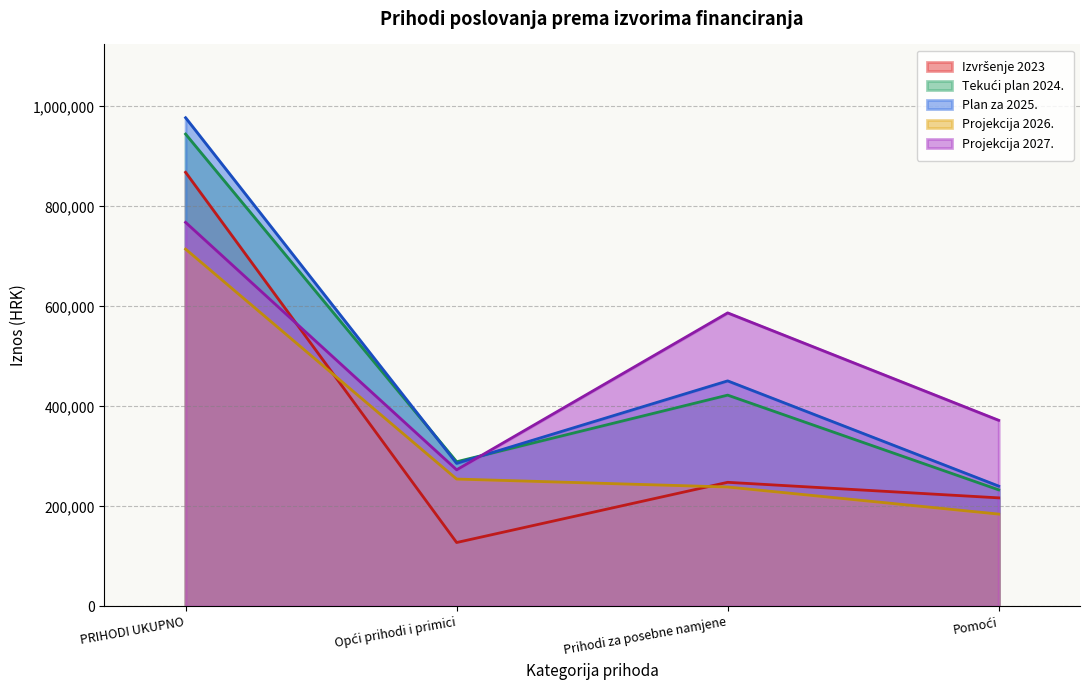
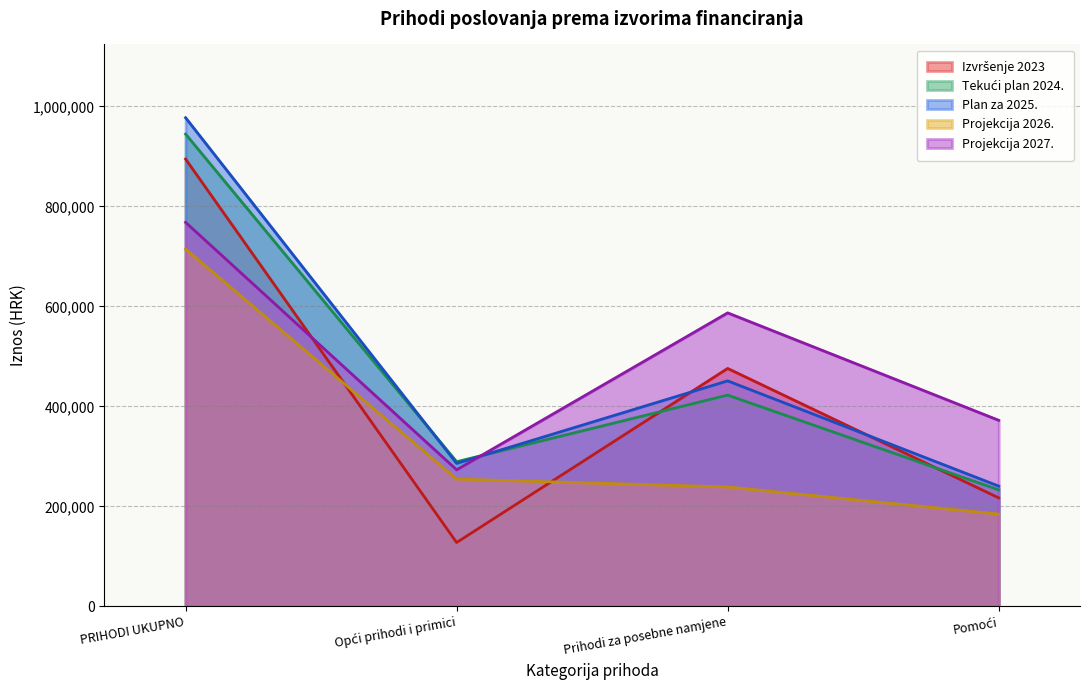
  {
    "Izvršenje 2023": {
-     "PRIHODI UKUPNO": "870,000",
+     "PRIHODI UKUPNO": "890,000",
      "Opći prihodi i primici": "130,000",
-     "Prihodi za posebne namjene": "250,000",
+     "Prihodi za posebne namjene": "480,000",
      "Pomoći": "220,000"
    },
    "Tekući plan 2024.": {
      "PRIHODI UKUPNO": "940,000",
      "Prihodi za posebne namjene": "420,000",
      "Pomoći": "230,000"
    },
    "Plan za 2025.": {
      "PRIHODI UKUPNO": "980,000",
      "Prihodi za posebne namjene": "450,000",
      "Pomoći": "240,000"
    },
    "Projekcija 2026.": {
      "PRIHODI UKUPNO": "710,000",
      "Opći prihodi i primici": "250,000",
      "Prihodi za posebne namjene": "240,000",
      "Pomoći": "180,000"
    },
    "Projekcija 2027.": {
      "PRIHODI UKUPNO": "770,000",
      "Opći prihodi i primici": "270,000",
      "Prihodi za posebne namjene": "590,000",
      "Pomoći": "370,000"
    }
  }
